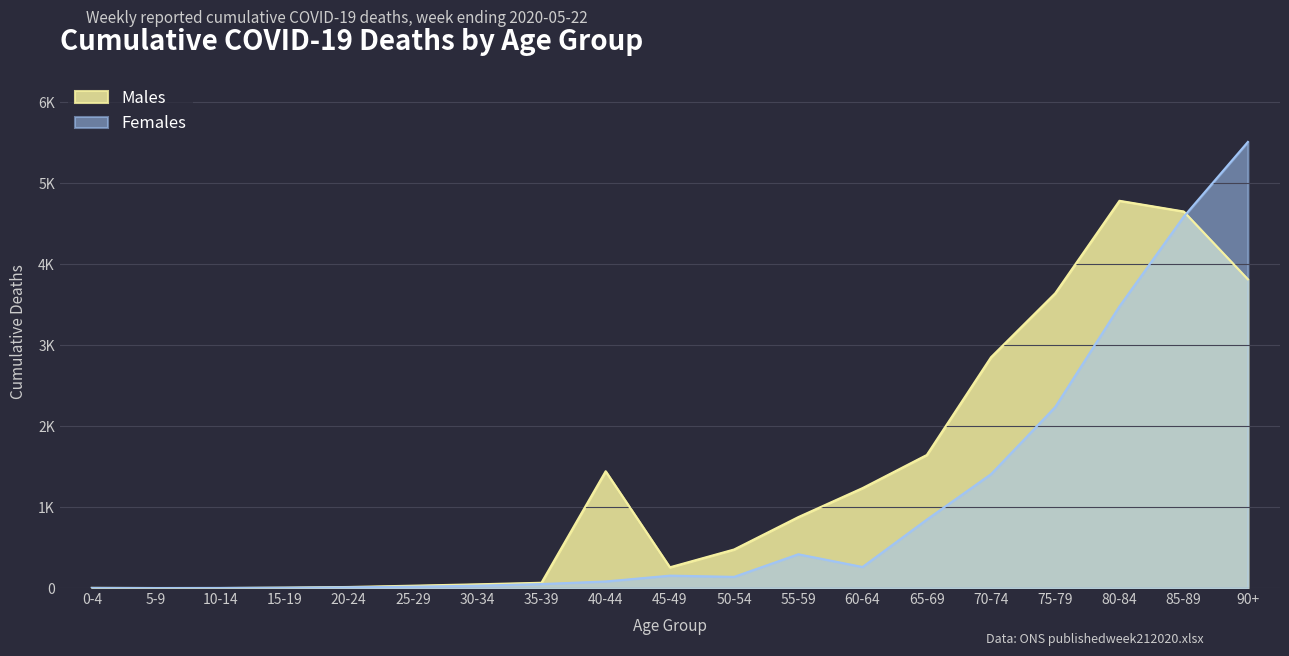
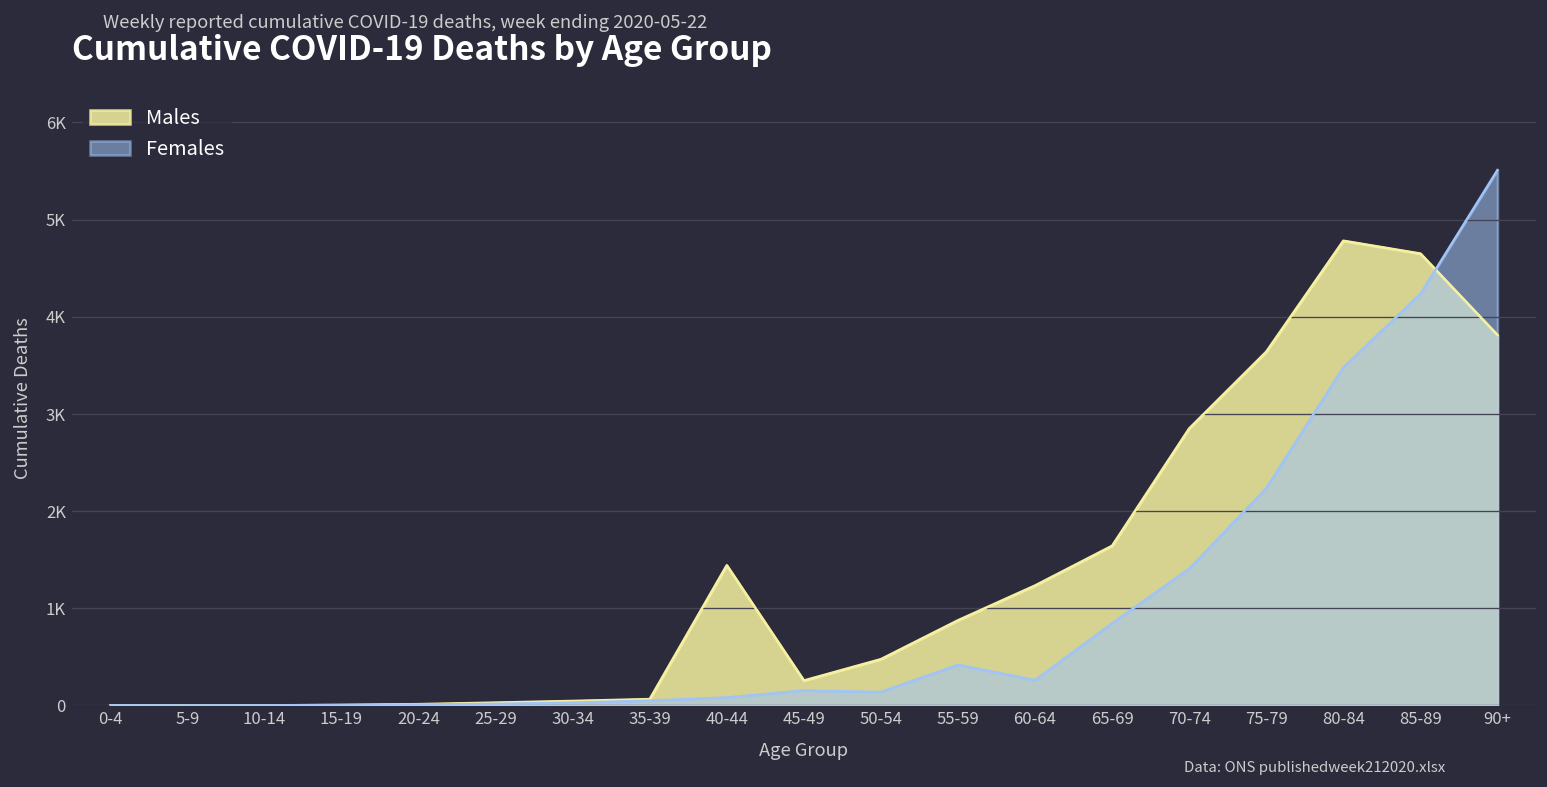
  {
    "Males": {
      "40-44": 1400,
      "45-49": 300,
      "50-54": 500,
      "55-59": 900,
      "60-64": 1200,
      "65-69": 1600,
      "70-74": 2900,
      "75-79": 3600,
      "80-84": 4800,
      "85-89": 4700,
      "90+": 3800
    },
    "Females": {
      "40-44": 100,
      "45-49": 200,
      "50-54": 100,
      "55-59": 400,
      "60-64": 300,
      "65-69": 800,
      "70-74": 1400,
      "75-79": 2200,
      "80-84": 3500,
-     "85-89": 4600,
+     "85-89": 4200,
      "90+": 5500
    }
  }
